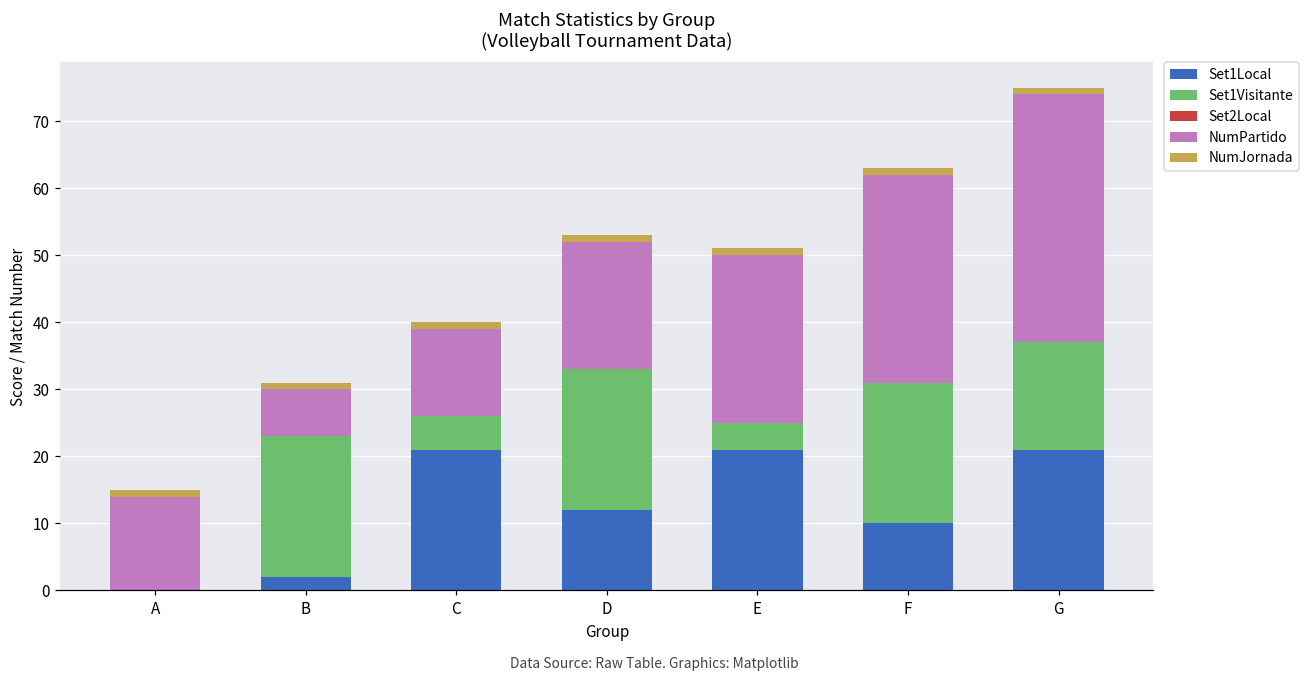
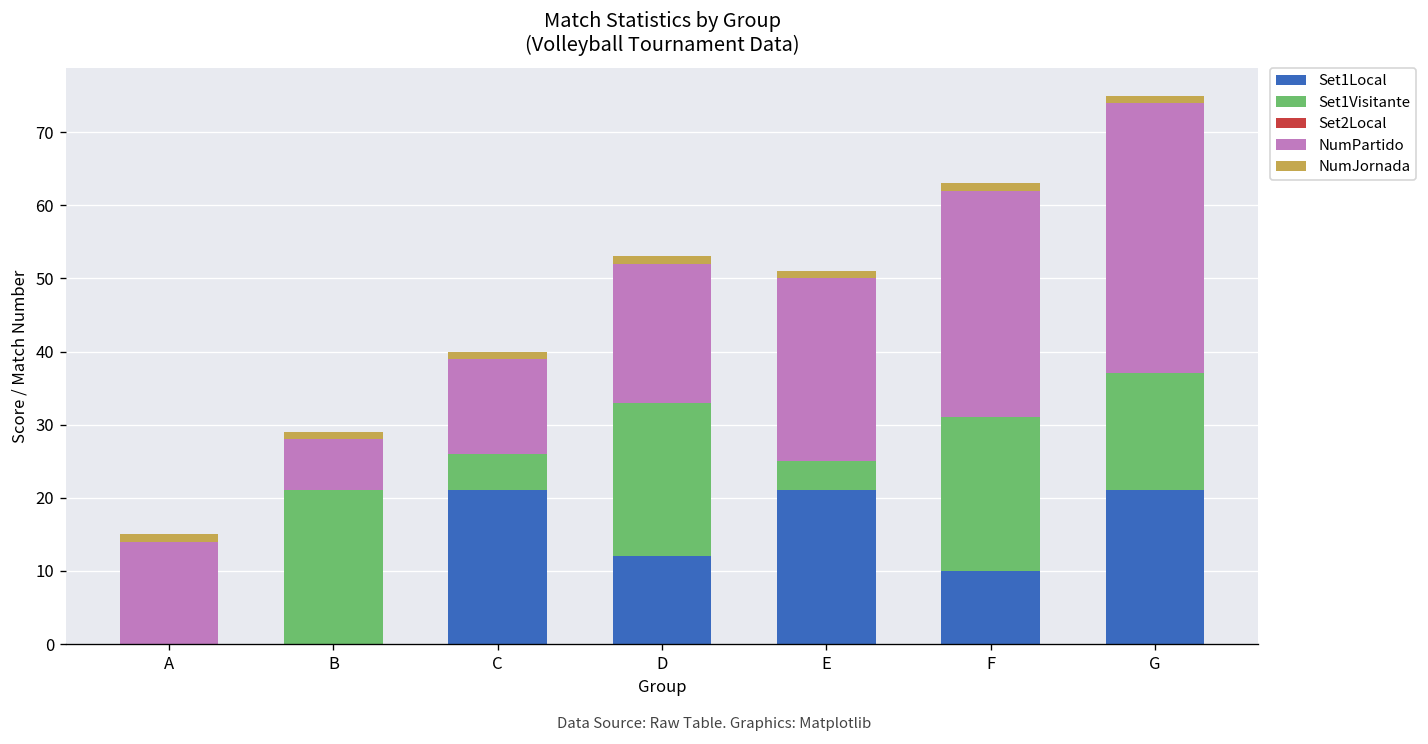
  {
    "Set1Local": {
      "A": 0,
-     "B": 2,
+     "B": 0,
      "C": 21,
      "D": 12,
      "E": 21,
      "F": 10,
      "G": 21
    },
    "Set2Local": {
      "A": 0
    },
    "NumPartido": {
      "A": 14,
      "B": 7,
      "C": 13,
      "D": 19,
      "E": 25,
      "F": 31,
      "G": 37
    },
    "NumJornada": {
      "A": 1,
      "B": 1,
      "C": 1,
      "D": 1,
      "E": 1,
      "F": 1,
      "G": 1
    }
  }
